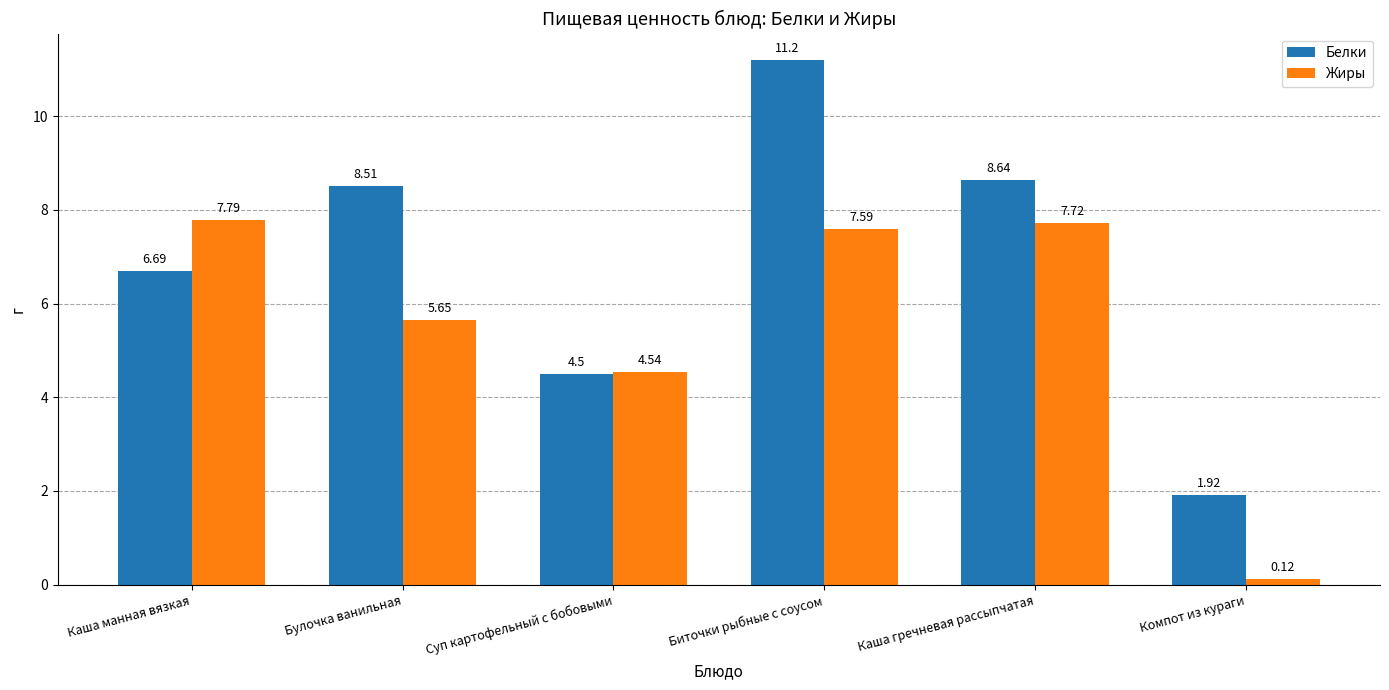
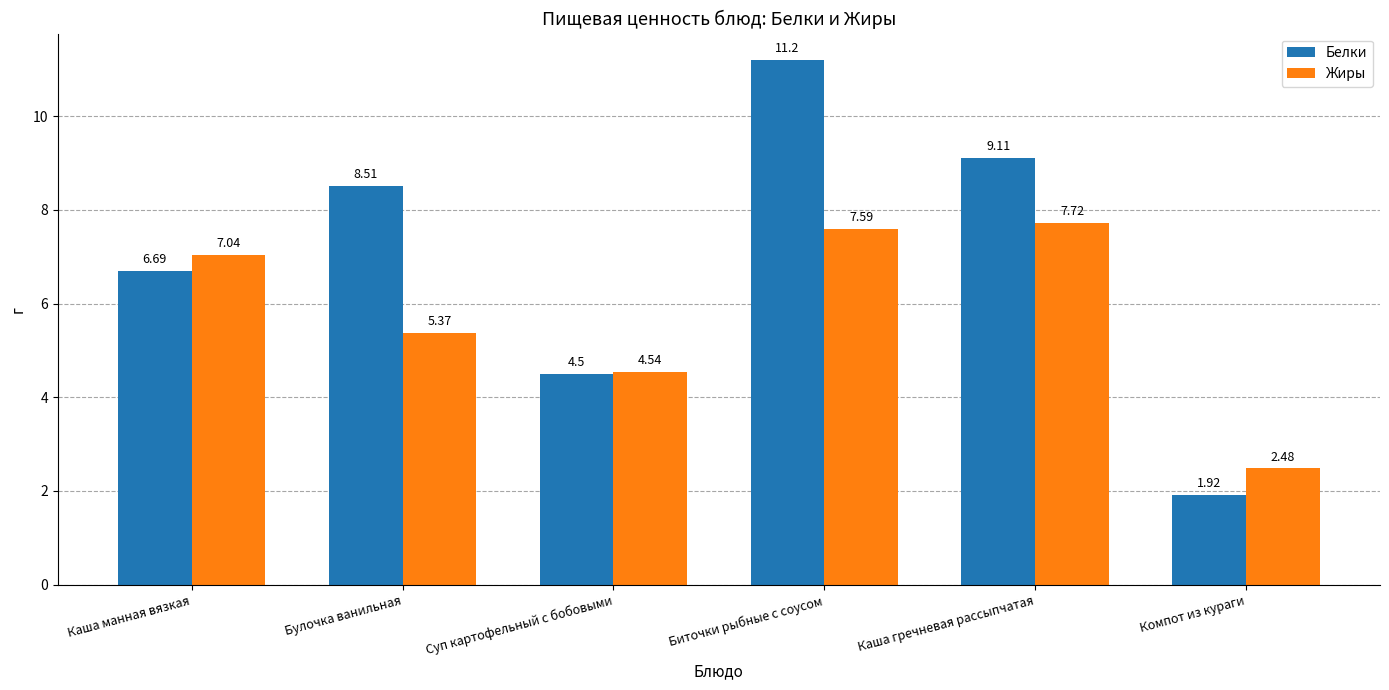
  {
    "Белки": {
      "Каша манная вязкая": 6.69,
      "Булочка ванильная": 8.51,
      "Суп картофельный с бобовыми": 4.5,
      "Биточки рыбные с соусом": 11.2,
-     "Каша гречневая рассыпчатая": 8.64,
+     "Каша гречневая рассыпчатая": 9.11,
      "Компот из кураги": 1.92
    },
    "Жиры": {
-     "Каша манная вязкая": 7.79,
-     "Булочка ванильная": 5.65,
+     "Каша манная вязкая": 7.04,
+     "Булочка ванильная": 5.37,
      "Суп картофельный с бобовыми": 4.54,
      "Биточки рыбные с соусом": 7.59,
      "Каша гречневая рассыпчатая": 7.72,
-     "Компот из кураги": 0.12
+     "Компот из кураги": 2.48
    }
  }
